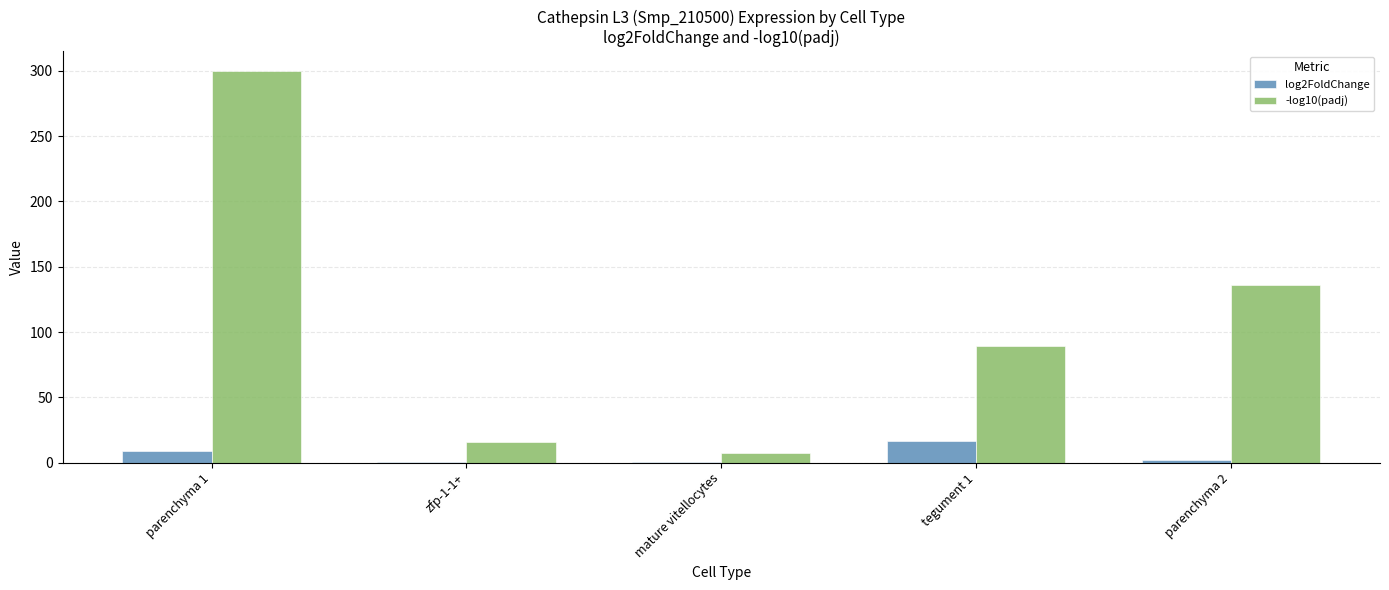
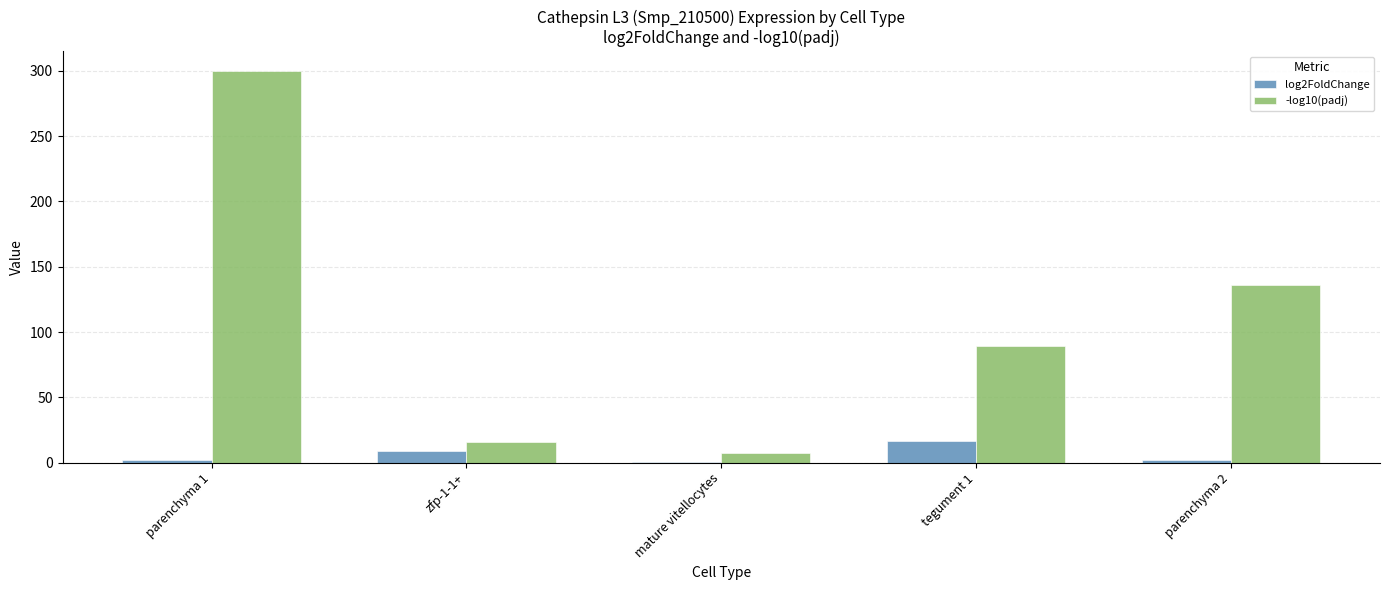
  {
    "log2FoldChange": {
-     "parenchyma 1": 9,
-     "zfp-1-1+": 0,
+     "parenchyma 1": 2,
+     "zfp-1-1+": 9,
      "tegument 1": 17
    },
    "-log10(padj)": {
      "parenchyma 1": 300,
      "zfp-1-1+": 16,
      "mature vitellocytes": 8,
      "tegument 1": 89,
      "parenchyma 2": 136
    }
  }
